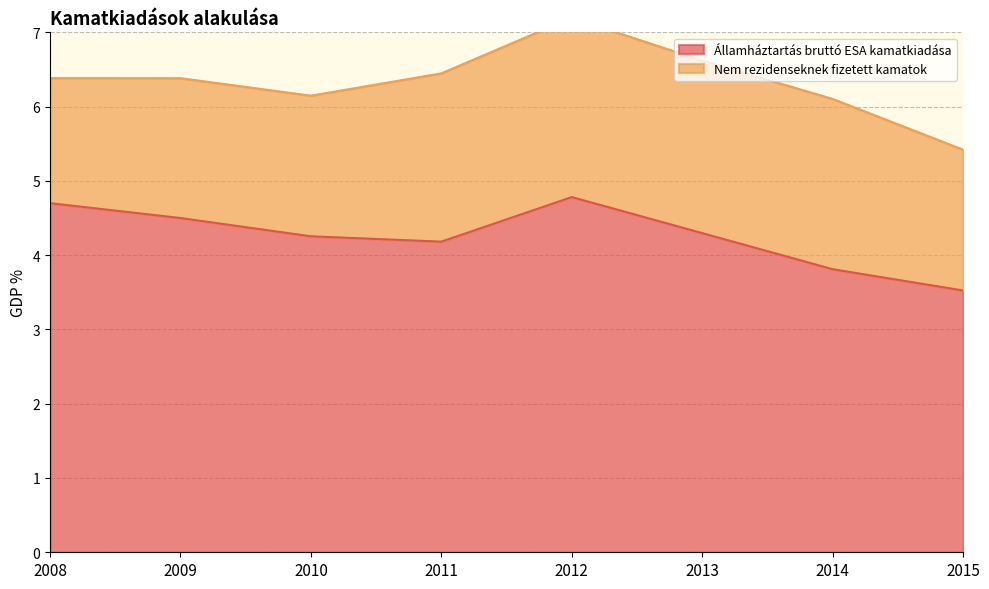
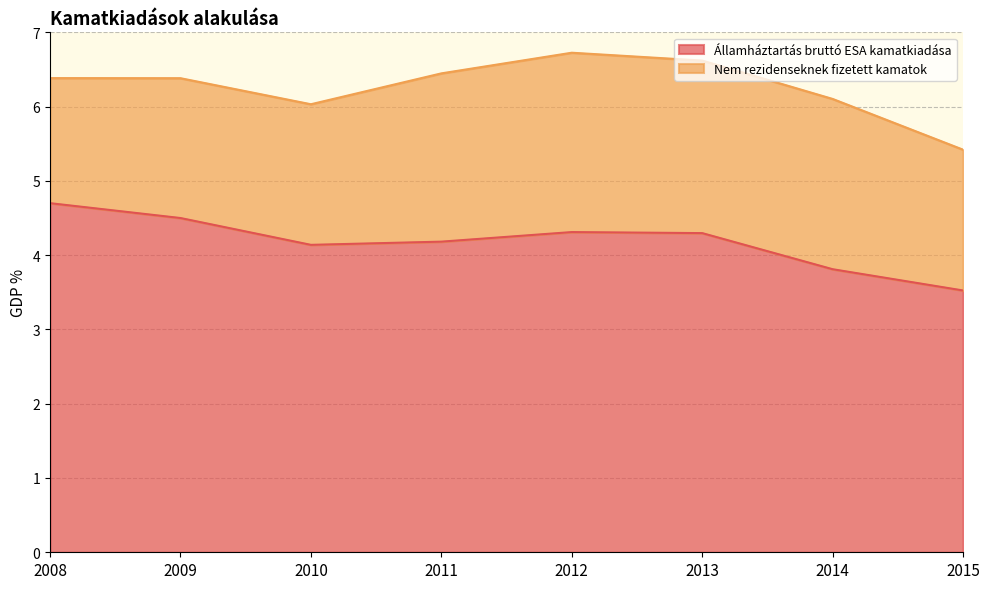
  {
    "Államháztartás bruttó ESA kamatkiadása": {
      "2008": 4.7,
      "2009": 4.5,
-     "2010": 4.3,
+     "2010": 4.1,
      "2011": 4.2,
-     "2012": 4.8,
+     "2012": 4.3,
      "2013": 4.3,
      "2014": 3.8,
      "2015": 3.5
    },
    "Nem rezidenseknek fizetett kamatok": {
      "2008": 1.7,
      "2009": 1.9,
      "2010": 1.9,
      "2011": 2.3,
      "2014": 2.3,
      "2015": 1.9
    }
  }
